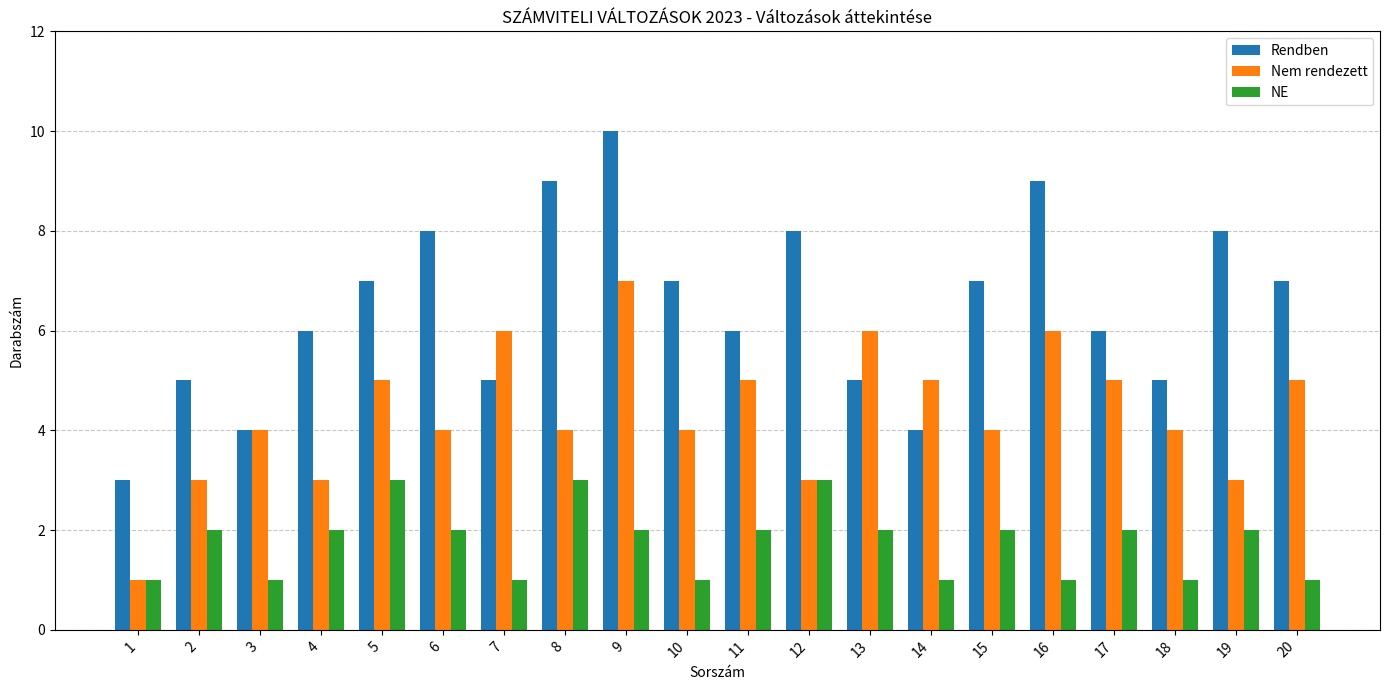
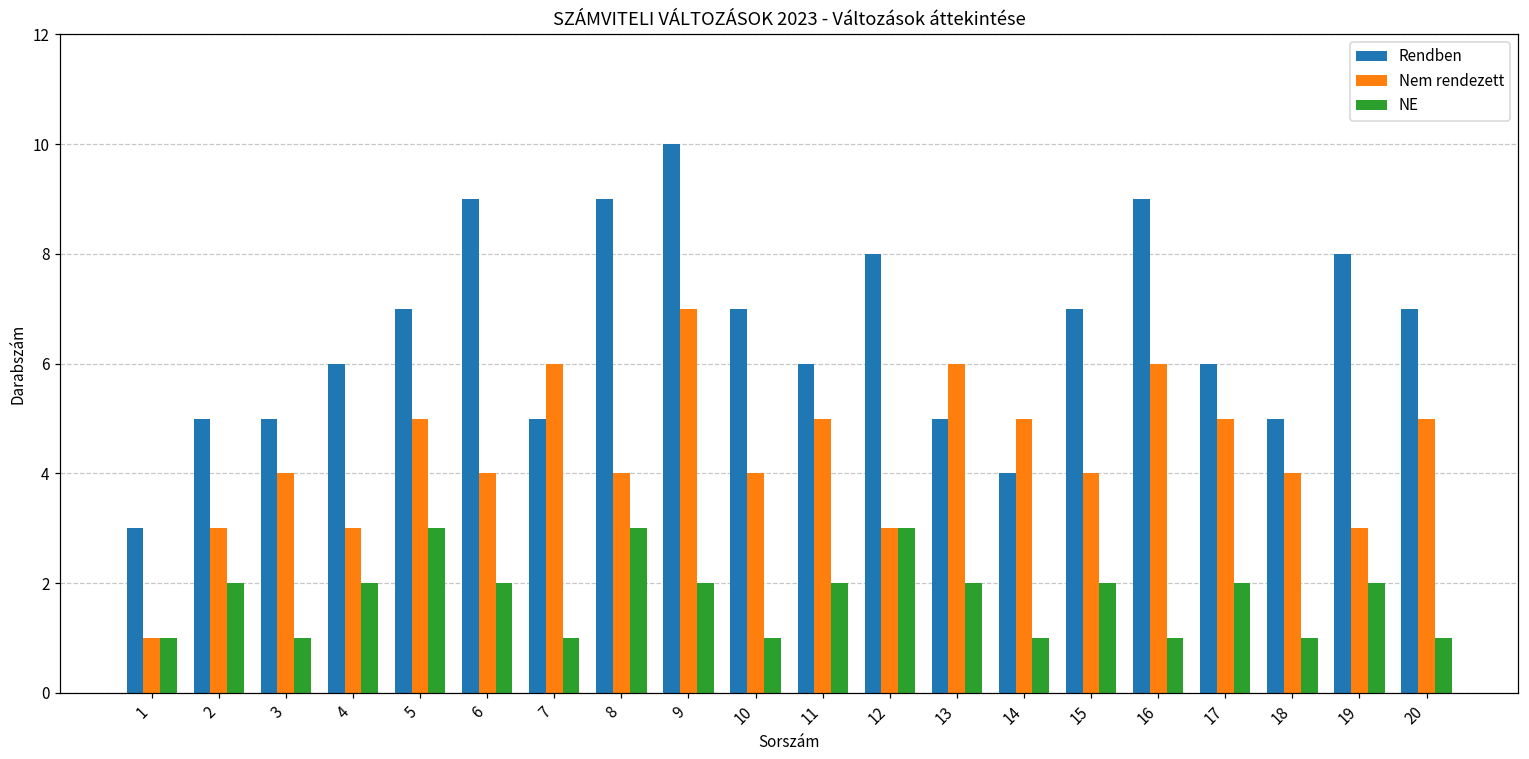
  {
    "Rendben": {
      "1": 3,
      "2": 5,
-     "3": 4,
+     "3": 5,
      "4": 6,
      "5": 7,
-     "6": 8,
+     "6": 9,
      "7": 5,
      "8": 9,
      "9": 10,
      "10": 7,
      "11": 6,
      "12": 8,
      "13": 5,
      "14": 4,
      "15": 7,
      "16": 9,
      "17": 6,
      "18": 5,
      "19": 8,
      "20": 7
    },
    "Nem rendezett": {
      "1": 1,
      "2": 3,
      "3": 4,
      "4": 3,
      "5": 5,
      "6": 4,
      "7": 6,
      "8": 4,
      "9": 7,
      "10": 4,
      "11": 5,
      "12": 3,
      "13": 6,
      "14": 5,
      "15": 4,
      "16": 6,
      "17": 5,
      "18": 4,
      "19": 3,
      "20": 5
    },
    "NE": {
      "1": 1,
      "2": 2,
      "3": 1,
      "4": 2,
      "5": 3,
      "6": 2,
      "7": 1,
      "8": 3,
      "9": 2,
      "10": 1,
      "11": 2,
      "12": 3,
      "13": 2,
      "14": 1,
      "15": 2,
      "16": 1,
      "17": 2,
      "18": 1,
      "19": 2,
      "20": 1
    }
  }
